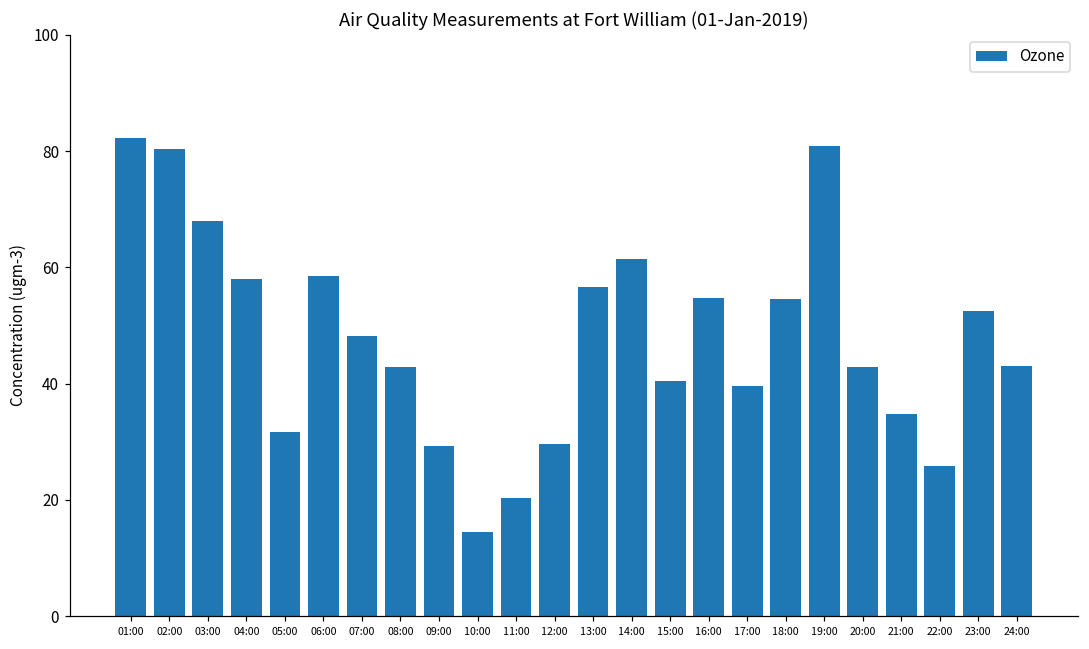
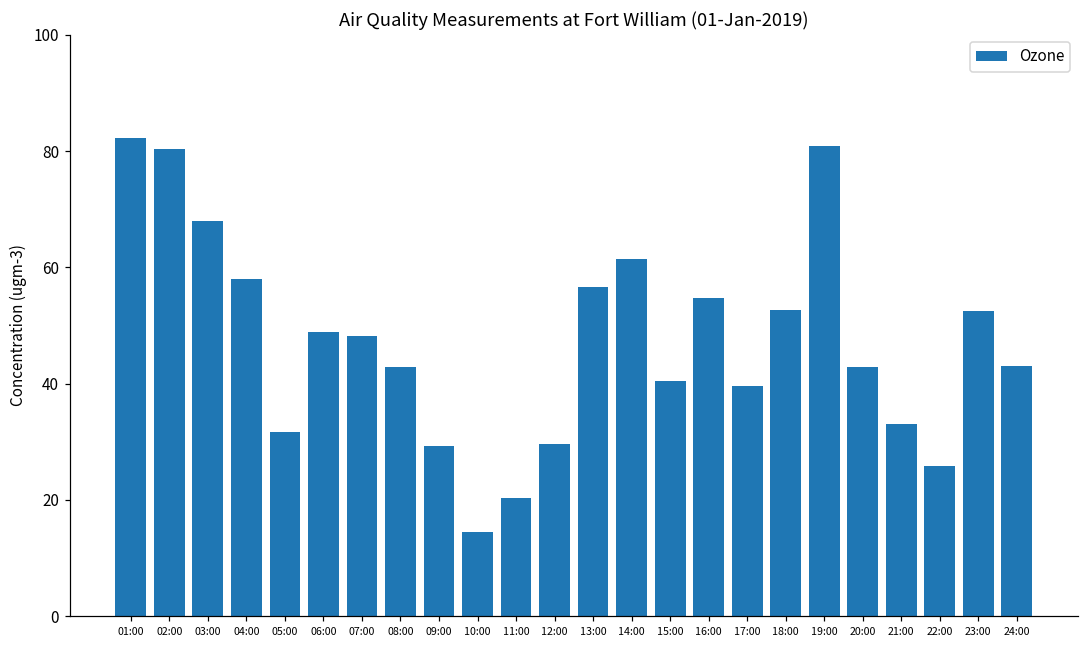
  {
    "01:00": 82,
    "02:00": 80,
    "03:00": 68,
    "04:00": 58,
    "05:00": 32,
-   "06:00": 58,
+   "06:00": 49,
    "07:00": 48,
    "08:00": 43,
    "09:00": 29,
    "10:00": 14,
    "11:00": 20,
    "12:00": 30,
    "13:00": 57,
    "14:00": 61,
    "15:00": 40,
    "16:00": 55,
    "17:00": 40,
-   "18:00": 55,
+   "18:00": 53,
    "19:00": 81,
    "20:00": 43,
-   "21:00": 35,
+   "21:00": 33,
    "22:00": 26,
    "23:00": 53,
    "24:00": 43
  }
